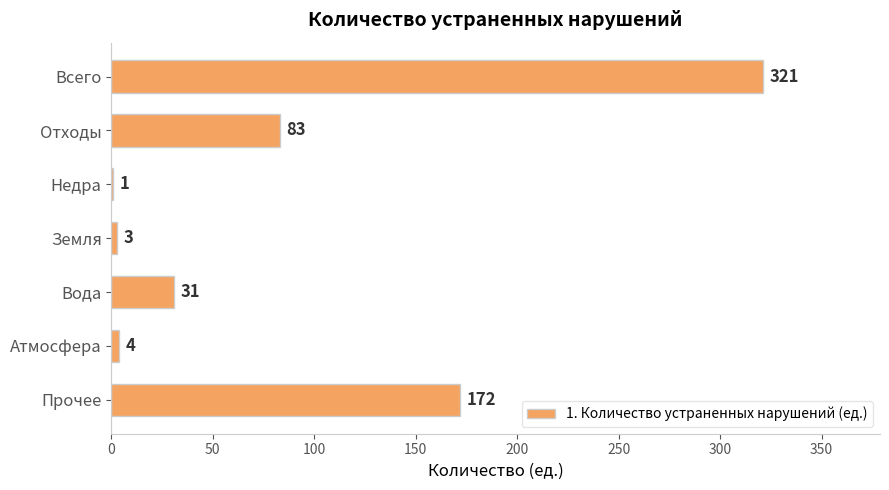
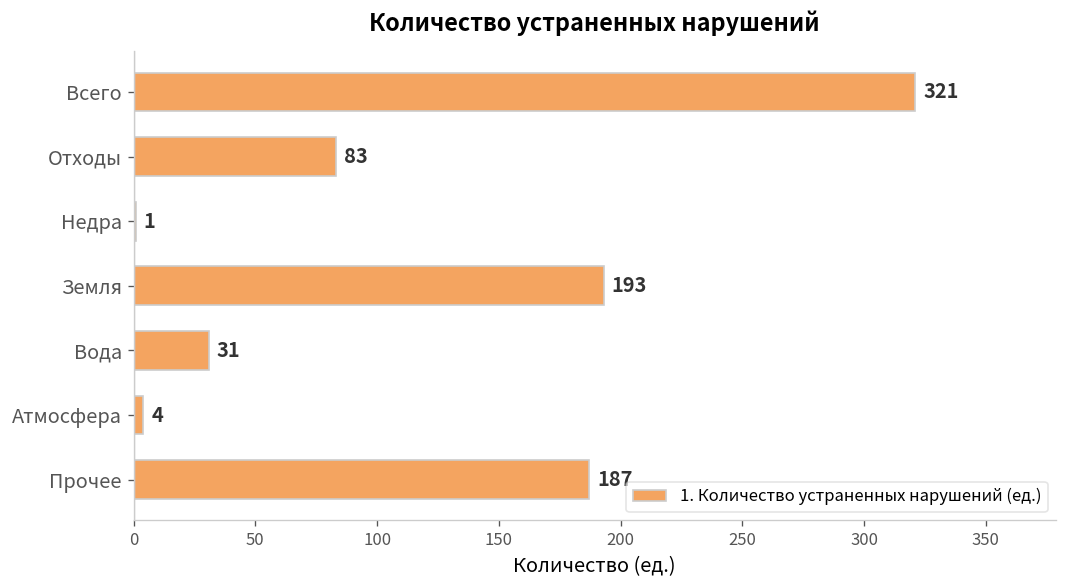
  {
    "Всего": 321,
    "Отходы": 83,
    "Недра": 1,
-   "Земля": 3,
+   "Земля": 193,
    "Вода": 31,
    "Атмосфера": 4,
-   "Прочее": 172
+   "Прочее": 187
  }
